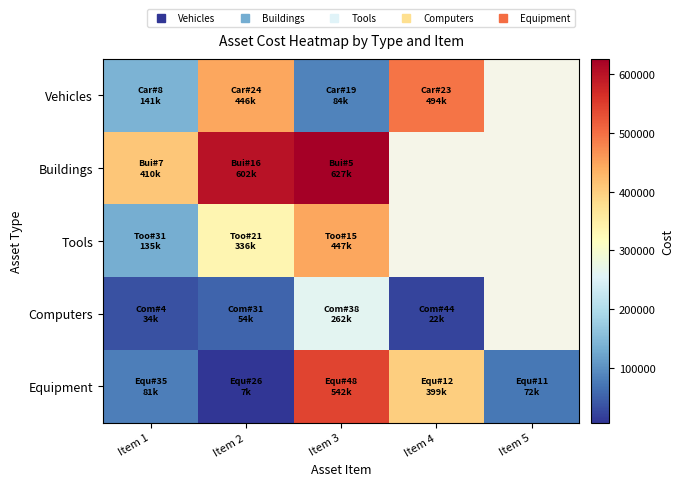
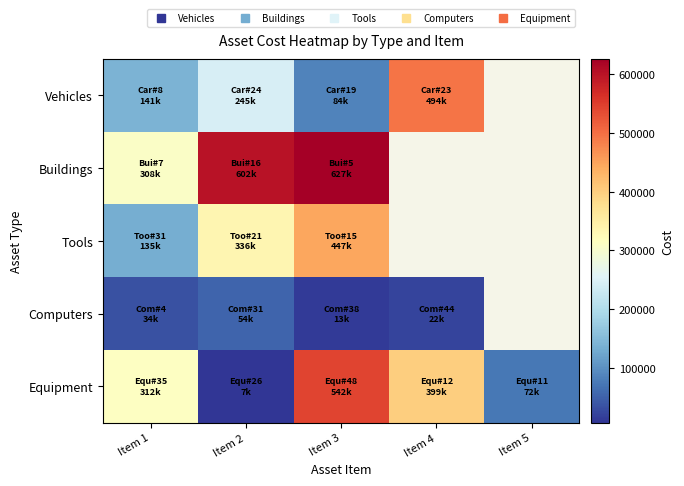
  {
    "Vehicles": {
-     "Item 2": "446k"
+     "Item 2": "245k"
    },
    "Buildings": {
-     "Item 1": "410k"
+     "Item 1": "308k"
    },
    "Computers": {
-     "Item 3": "262k"
+     "Item 3": "13k"
    },
    "Equipment": {
-     "Item 1": "81k"
+     "Item 1": "312k"
    }
  }
